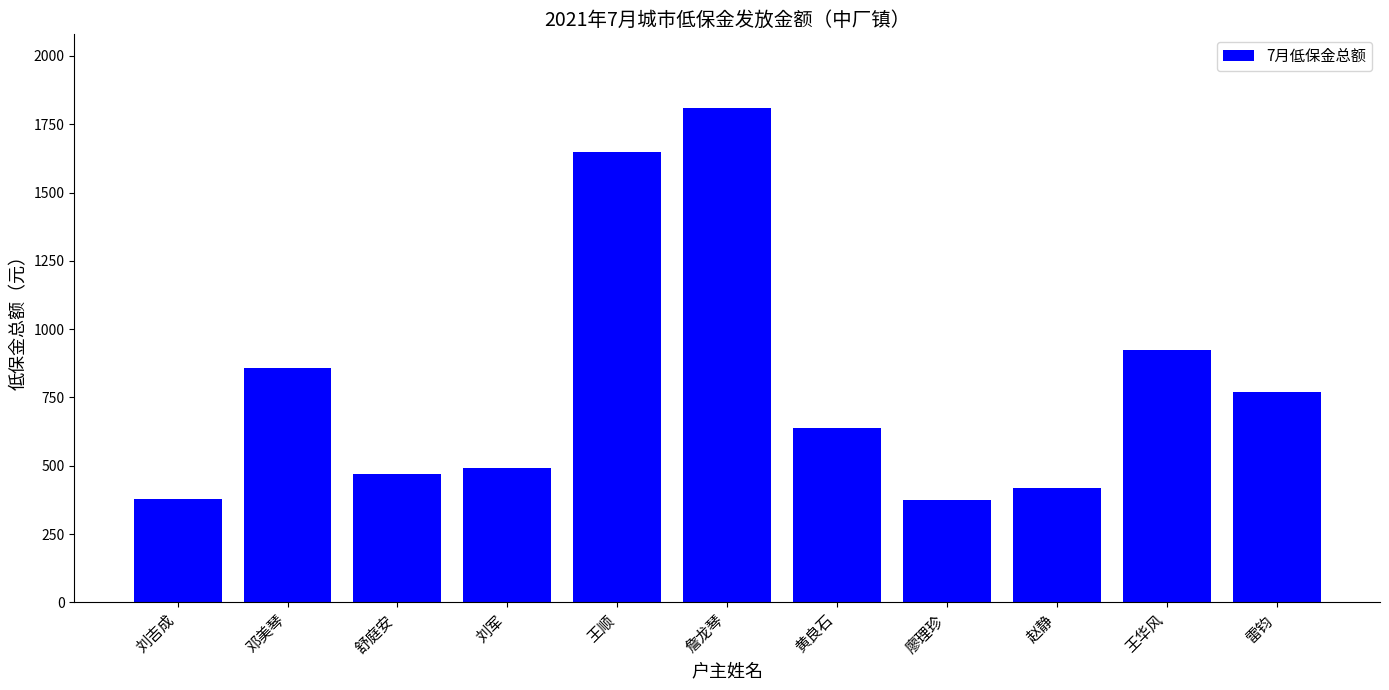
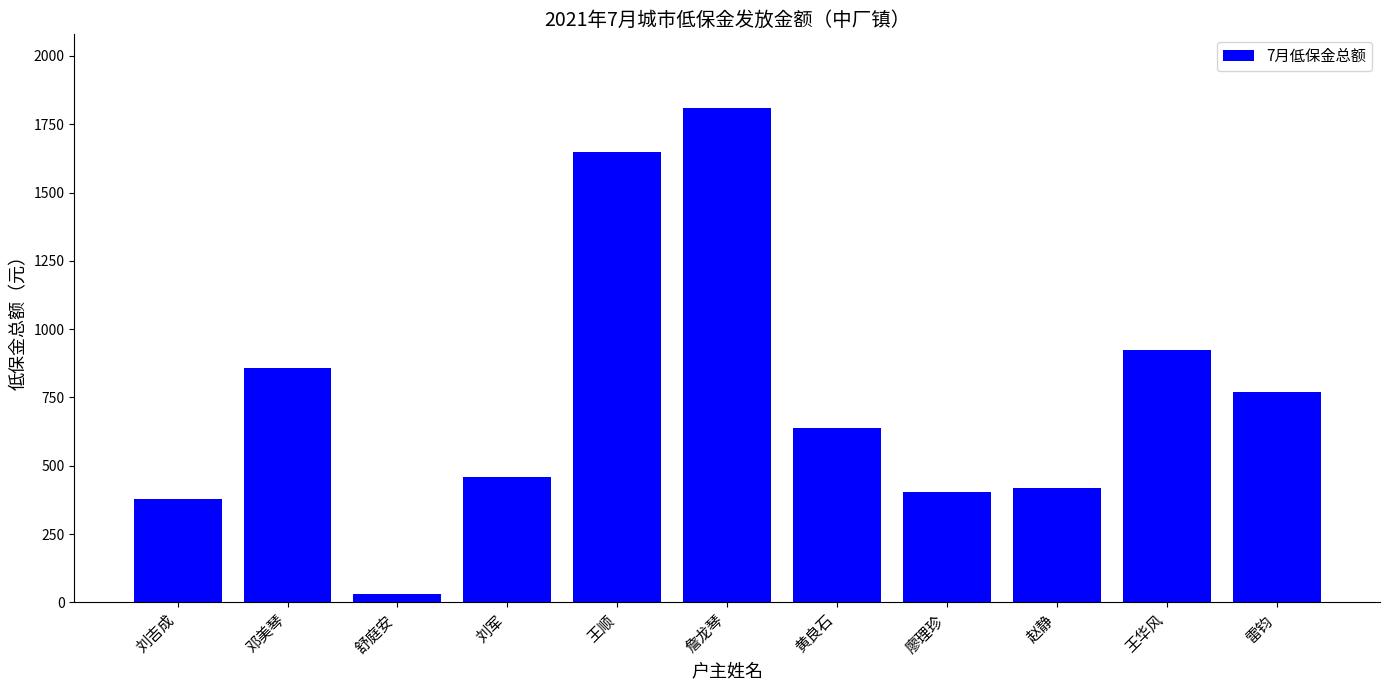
  {
    "刘吉成": 380,
    "邓美琴": 860,
-   "舒庭安": 470,
-   "刘军": 490,
+   "舒庭安": 30,
+   "刘军": 460,
    "王顺": 1650,
    "詹龙琴": 1810,
    "黄良石": 640,
-   "廖理珍": 370,
+   "廖理珍": 410,
    "赵静": 420,
    "王华风": 930,
    "雷钧": 770
  }
